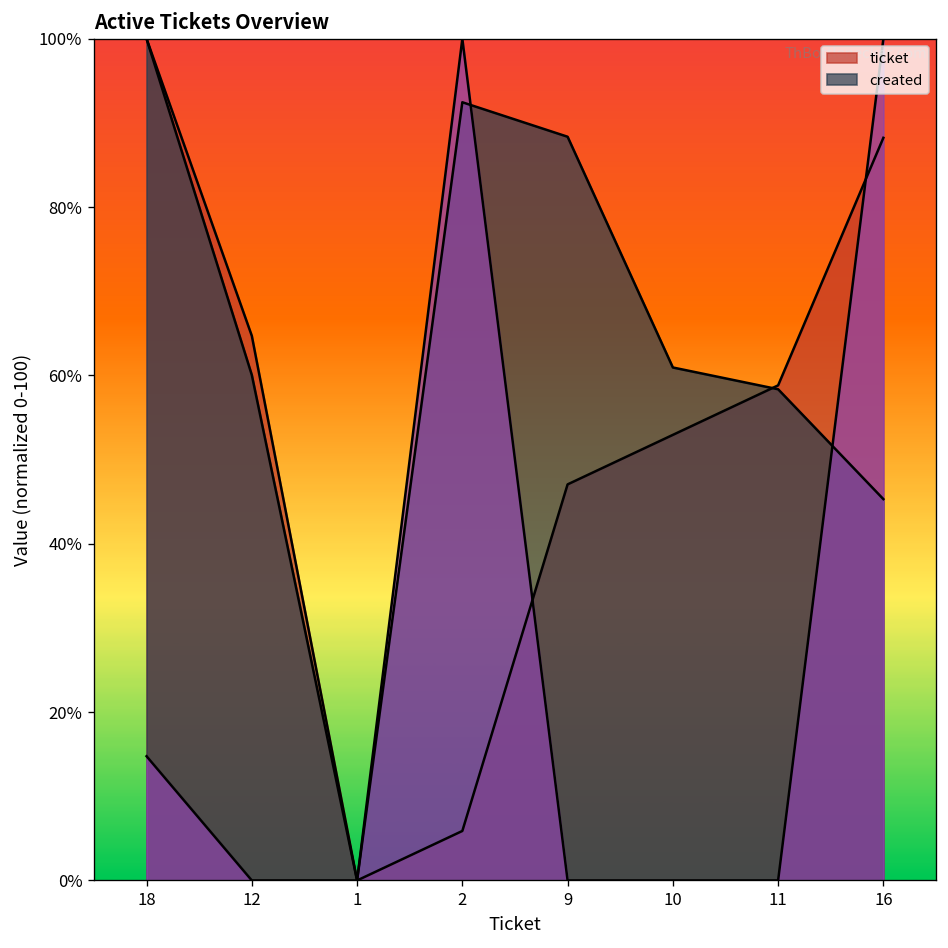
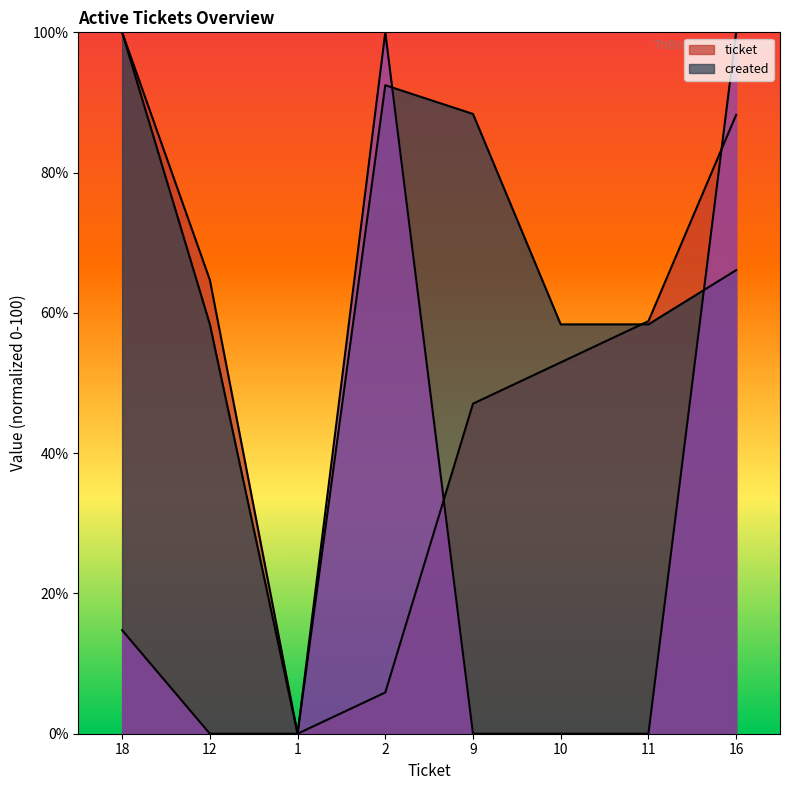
  {
    "ticket": {
      "12": "65%",
      "2": "6%",
      "9": "47%",
      "10": "53%",
      "11": "59%",
      "16": "88%"
    },
    "created": {
-     "12": "60%",
+     "12": "58%",
      "2": "92%",
      "9": "88%",
-     "10": "61%",
+     "10": "58%",
      "11": "58%",
-     "16": "45%"
+     "16": "66%"
    }
  }
